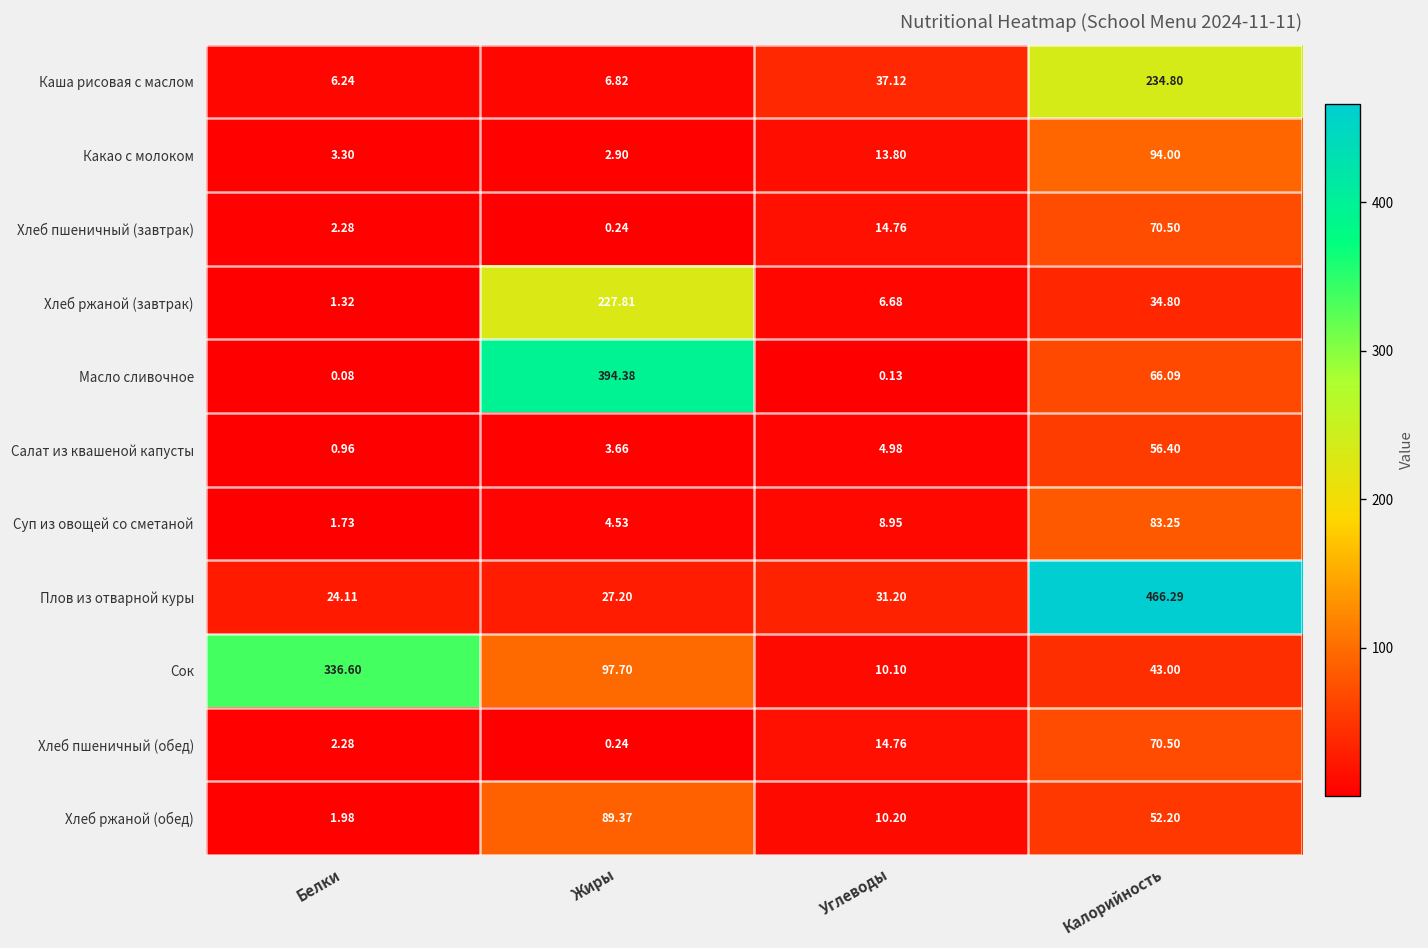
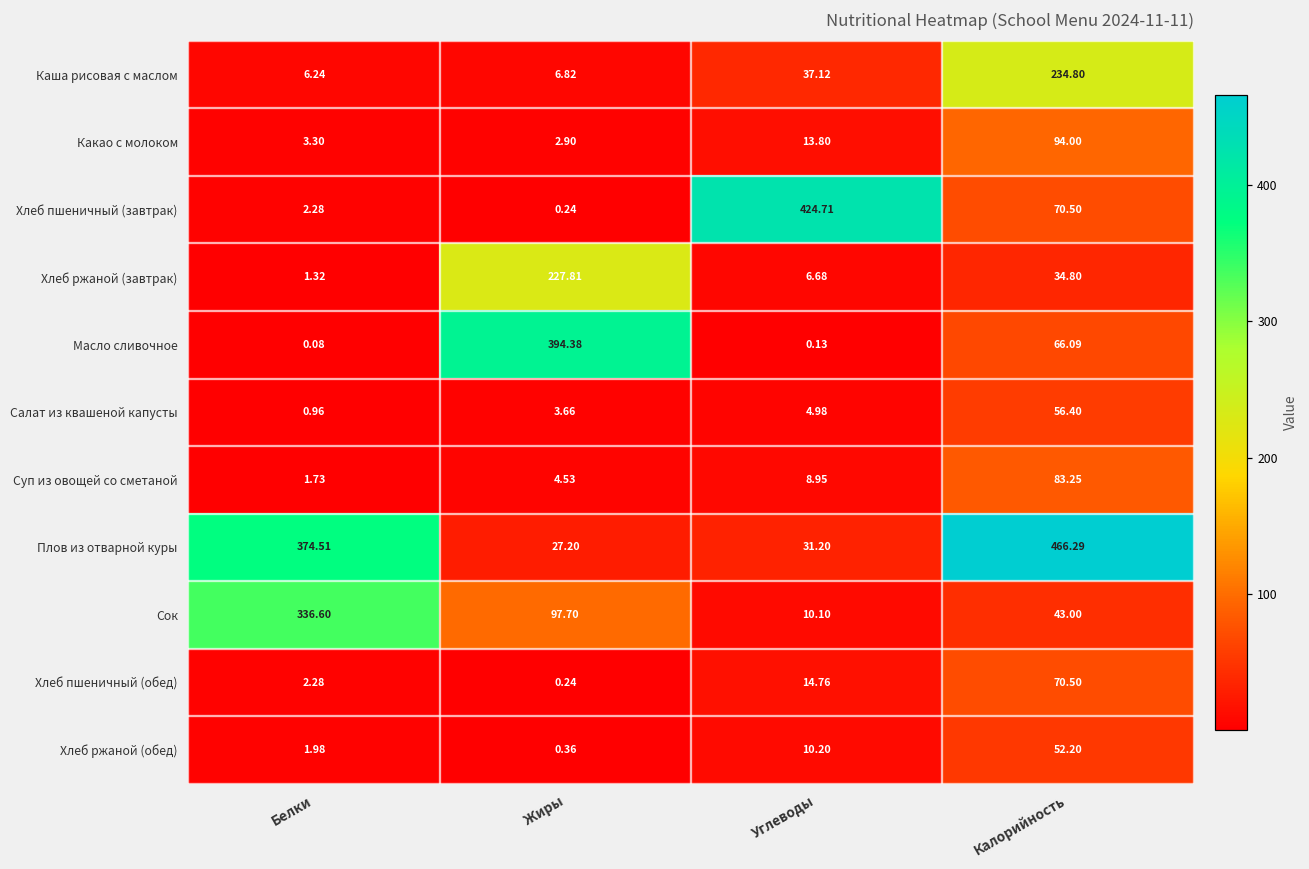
  {
    "Каша рисовая с маслом": {
      "Белки": 6.24,
      "Жиры": 6.82,
      "Углеводы": 37.12,
      "Калорийность": 234.80
    },
    "Какао с молоком": {
      "Белки": 3.30,
      "Жиры": 2.90,
      "Углеводы": 13.80,
      "Калорийность": 94.00
    },
    "Хлеб пшеничный (завтрак)": {
      "Белки": 2.28,
      "Жиры": 0.24,
-     "Углеводы": 14.76,
+     "Углеводы": 424.71,
      "Калорийность": 70.50
    },
    "Хлеб ржаной (завтрак)": {
      "Белки": 1.32,
      "Жиры": 227.81,
      "Углеводы": 6.68,
      "Калорийность": 34.80
    },
    "Масло сливочное": {
      "Белки": 0.08,
      "Жиры": 394.38,
      "Углеводы": 0.13,
      "Калорийность": 66.09
    },
    "Салат из квашеной капусты": {
      "Белки": 0.96,
      "Жиры": 3.66,
      "Углеводы": 4.98,
      "Калорийность": 56.40
    },
    "Суп из овощей со сметаной": {
      "Белки": 1.73,
      "Жиры": 4.53,
      "Углеводы": 8.95,
      "Калорийность": 83.25
    },
    "Плов из отварной куры": {
-     "Белки": 24.11,
+     "Белки": 374.51,
      "Жиры": 27.20,
      "Углеводы": 31.20,
      "Калорийность": 466.29
    },
    "Сок": {
      "Белки": 336.60,
      "Жиры": 97.70,
      "Углеводы": 10.10,
      "Калорийность": 43.00
    },
    "Хлеб пшеничный (обед)": {
      "Белки": 2.28,
      "Жиры": 0.24,
      "Углеводы": 14.76,
      "Калорийность": 70.50
    },
    "Хлеб ржаной (обед)": {
      "Белки": 1.98,
-     "Жиры": 89.37,
+     "Жиры": 0.36,
      "Углеводы": 10.20,
      "Калорийность": 52.20
    }
  }
